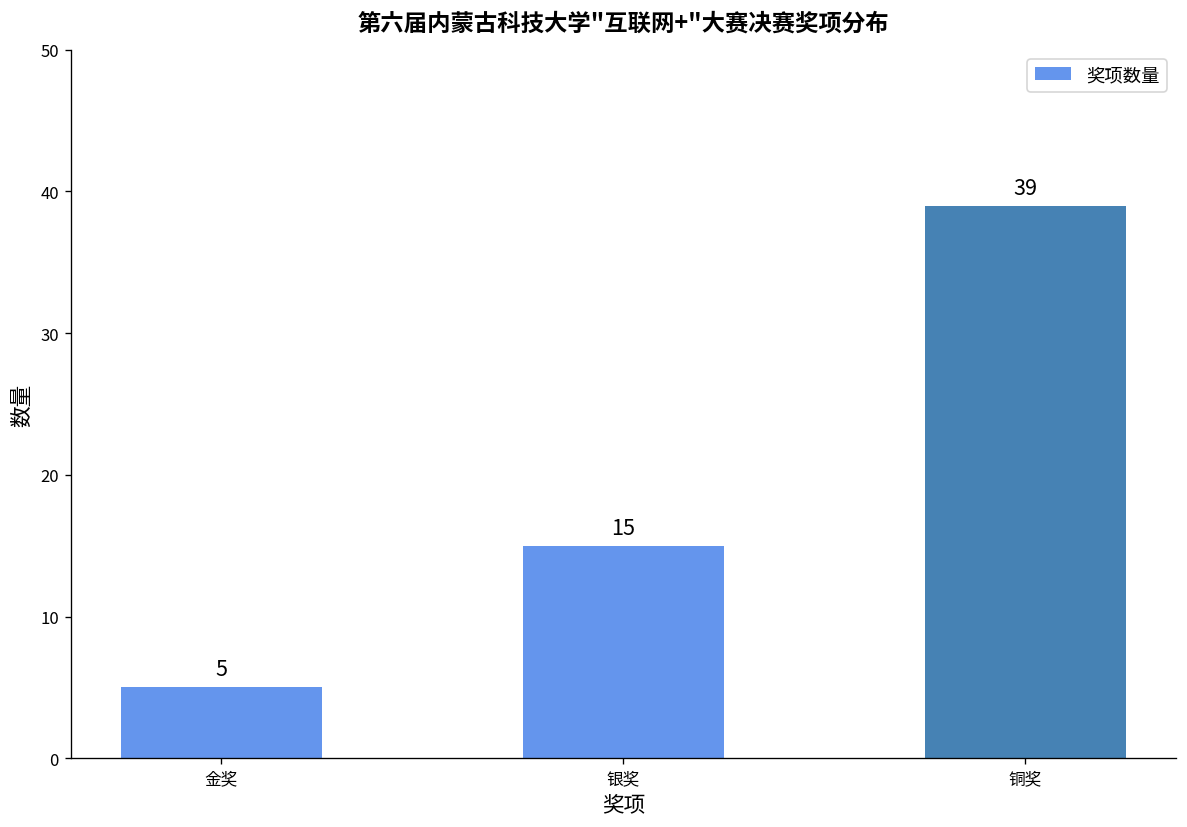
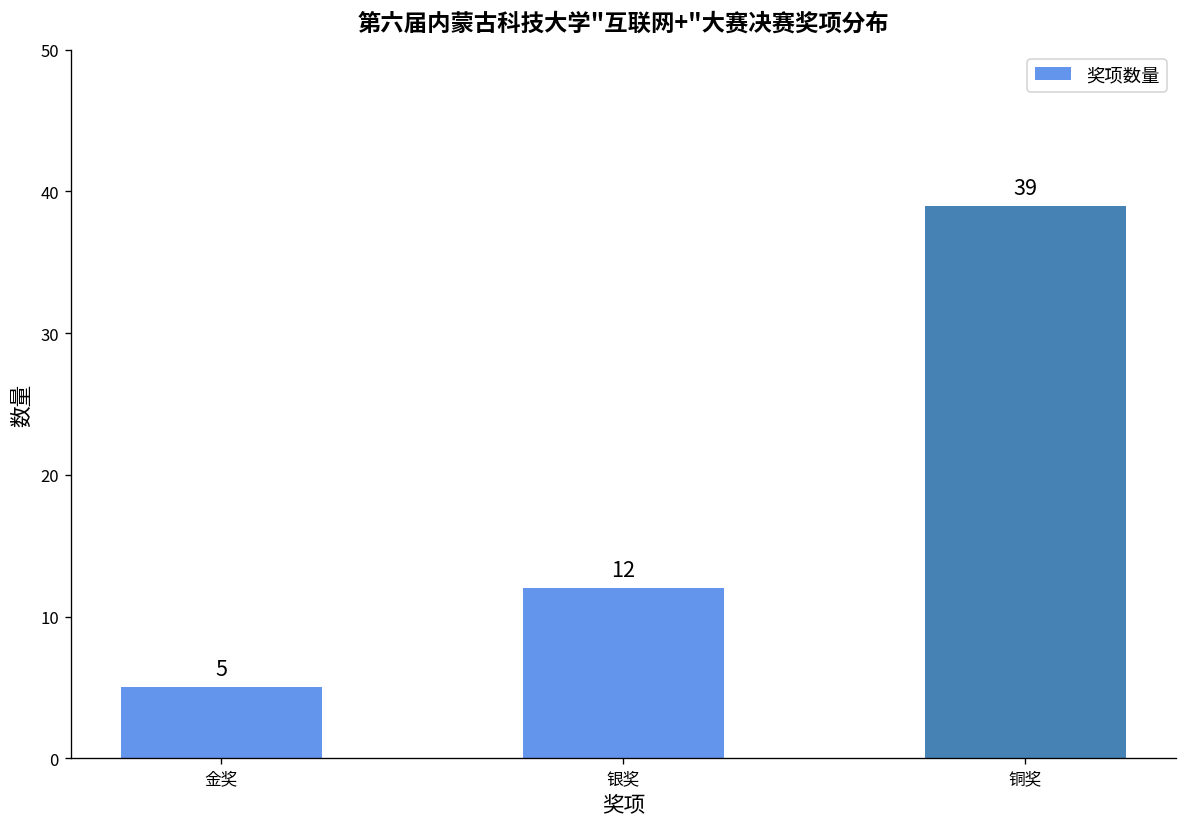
  {
    "金奖": 5,
-   "银奖": 15,
+   "银奖": 12,
    "铜奖": 39
  }
